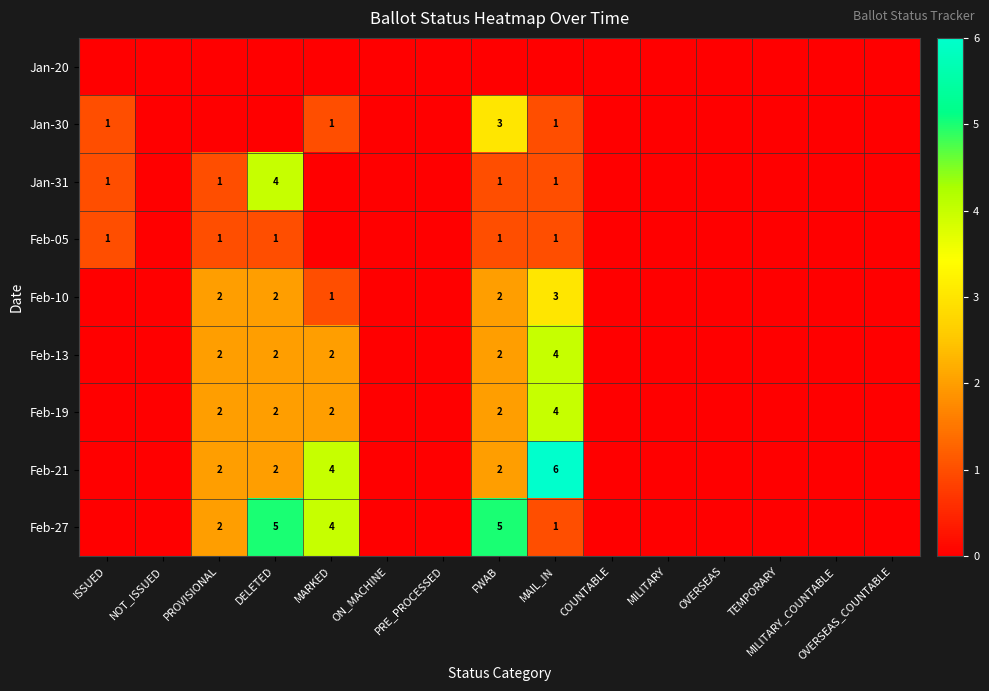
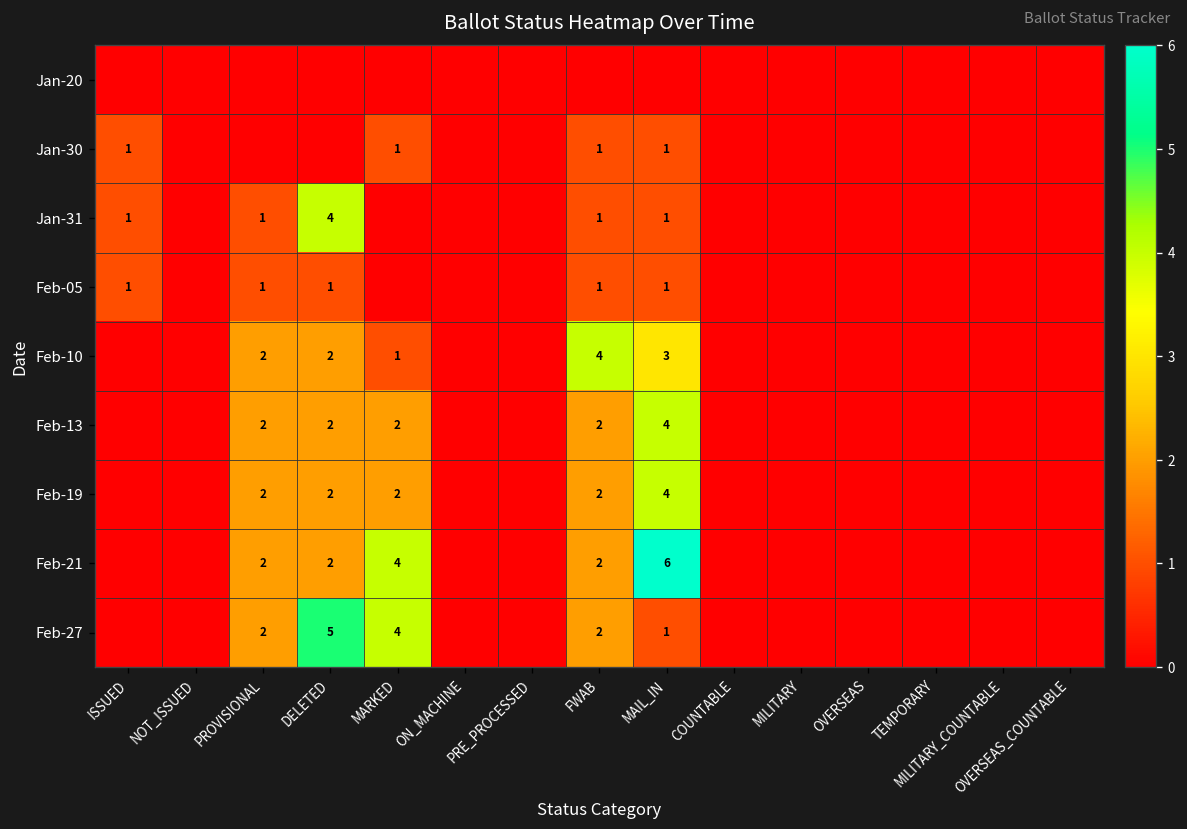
  {
    "Jan-30": {
      "ISSUED": 1,
      "MARKED": 1,
-     "FWAB": 3,
+     "FWAB": 1,
      "MAIL_IN": 1
    },
    "Jan-31": {
      "ISSUED": 1,
      "PROVISIONAL": 1,
      "DELETED": 4,
      "FWAB": 1,
      "MAIL_IN": 1
    },
    "Feb-05": {
      "ISSUED": 1,
      "PROVISIONAL": 1,
      "DELETED": 1,
      "FWAB": 1,
      "MAIL_IN": 1
    },
    "Feb-10": {
      "PROVISIONAL": 2,
      "DELETED": 2,
      "MARKED": 1,
-     "FWAB": 2,
+     "FWAB": 4,
      "MAIL_IN": 3
    },
    "Feb-13": {
      "PROVISIONAL": 2,
      "DELETED": 2,
      "MARKED": 2,
      "FWAB": 2,
      "MAIL_IN": 4
    },
    "Feb-19": {
      "PROVISIONAL": 2,
      "DELETED": 2,
      "MARKED": 2,
      "FWAB": 2,
      "MAIL_IN": 4
    },
    "Feb-21": {
      "PROVISIONAL": 2,
      "DELETED": 2,
      "MARKED": 4,
      "FWAB": 2,
      "MAIL_IN": 6
    },
    "Feb-27": {
      "PROVISIONAL": 2,
      "DELETED": 5,
      "MARKED": 4,
-     "FWAB": 5,
+     "FWAB": 2,
      "MAIL_IN": 1
    }
  }
